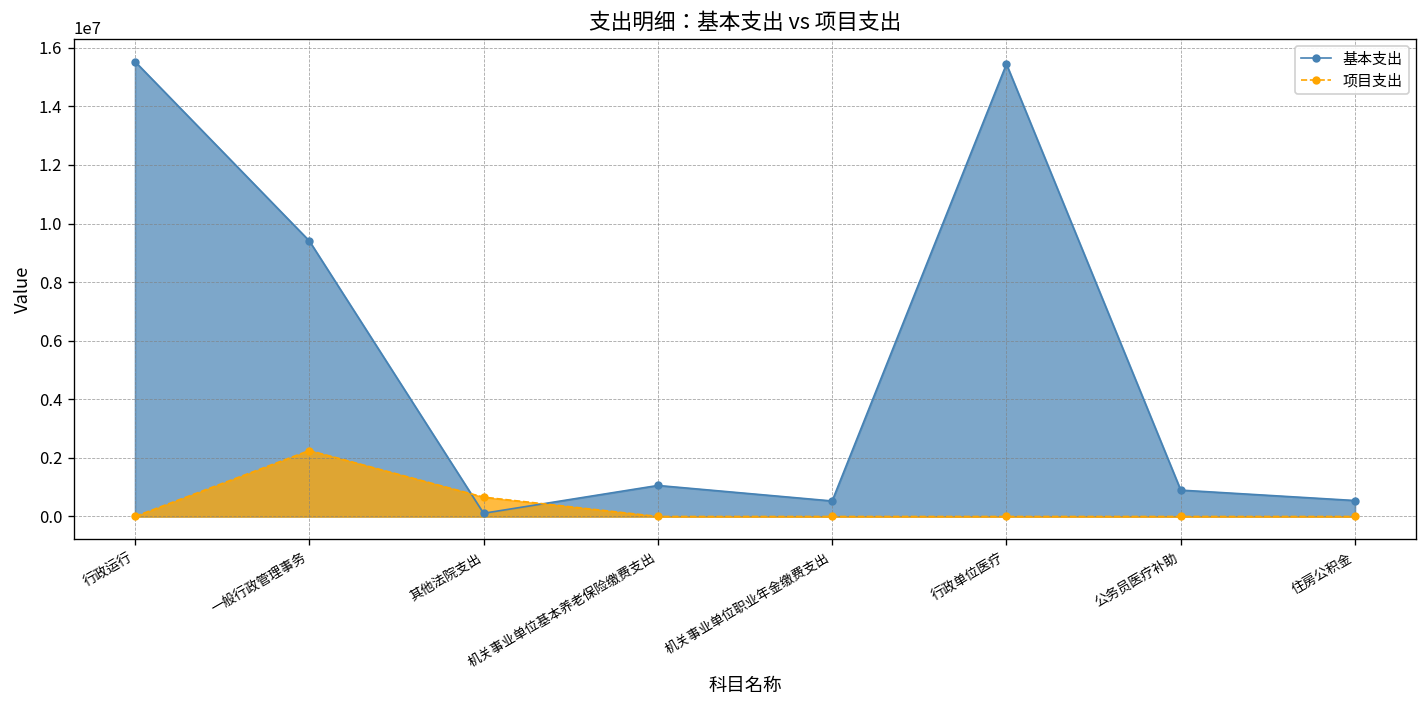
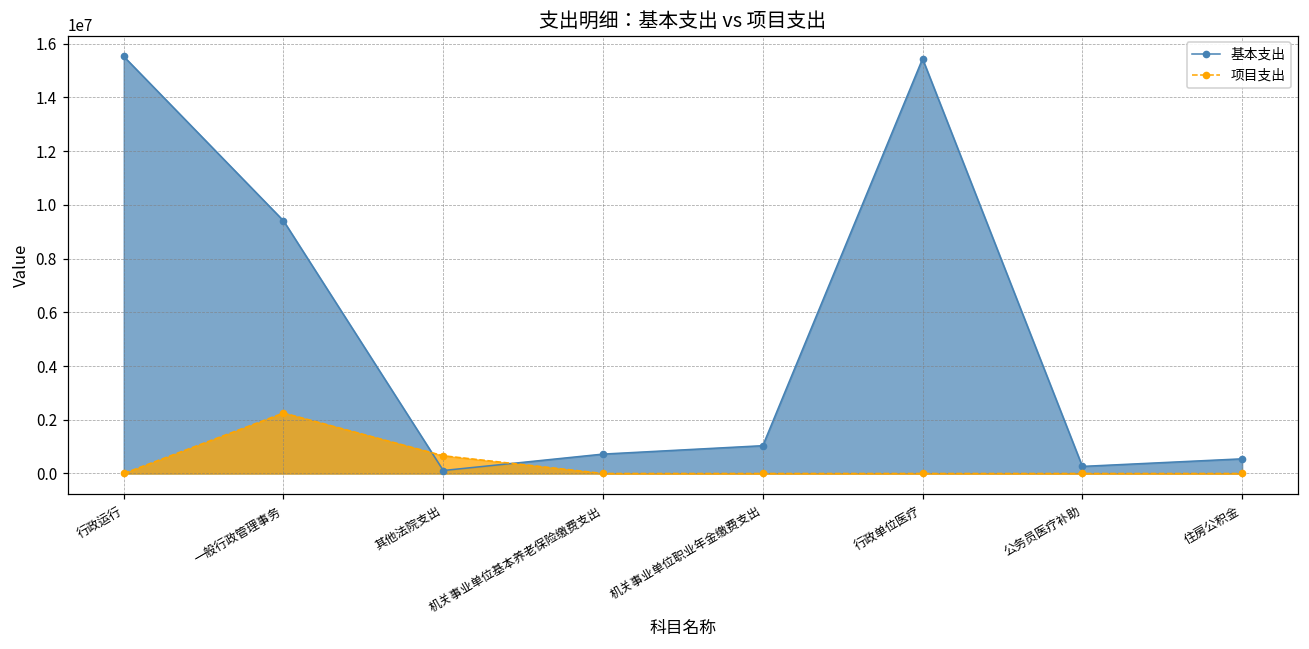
  {
    "基本支出": {
      "行政运行": 15500000,
      "一般行政管理事务": 9400000,
      "其他法院支出": 100000,
-     "机关事业单位基本养老保险缴费支出": 1100000,
-     "机关事业单位职业年金缴费支出": 500000,
+     "机关事业单位基本养老保险缴费支出": 700000,
+     "机关事业单位职业年金缴费支出": 1000000,
      "行政单位医疗": 15400000,
-     "公务员医疗补助": 900000,
+     "公务员医疗补助": 300000,
      "住房公积金": 500000
    },
    "项目支出": {
      "行政运行": 0,
      "一般行政管理事务": 2300000,
      "其他法院支出": 700000,
      "机关事业单位基本养老保险缴费支出": 0,
      "机关事业单位职业年金缴费支出": 0,
      "行政单位医疗": 0,
      "公务员医疗补助": 0,
      "住房公积金": 0
    }
  }
